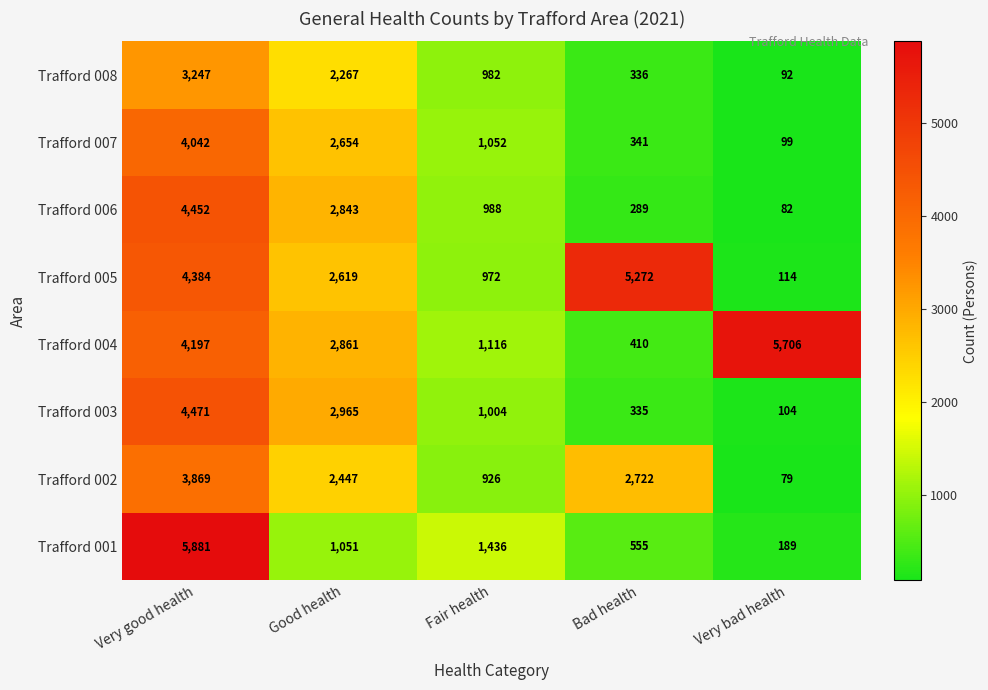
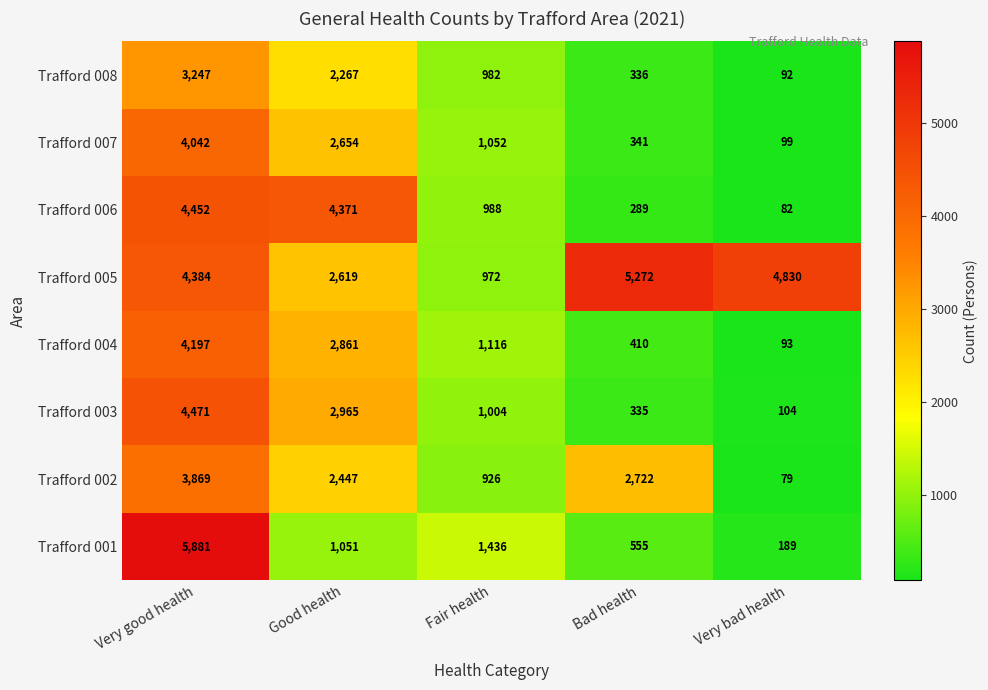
  {
    "Trafford 008": {
      "Very good health": "3,247",
      "Good health": "2,267",
      "Fair health": "982",
      "Bad health": "336"
    },
    "Trafford 007": {
      "Very good health": "4,042",
      "Good health": "2,654",
      "Fair health": "1,052",
      "Bad health": "341",
      "Very bad health": "99"
    },
    "Trafford 006": {
      "Very good health": "4,452",
-     "Good health": "2,843",
+     "Good health": "4,371",
      "Fair health": "988",
      "Bad health": "289",
      "Very bad health": "82"
    },
    "Trafford 005": {
      "Very good health": "4,384",
      "Good health": "2,619",
      "Fair health": "972",
      "Bad health": "5,272",
-     "Very bad health": "114"
+     "Very bad health": "4,830"
    },
    "Trafford 004": {
      "Very good health": "4,197",
      "Good health": "2,861",
      "Fair health": "1,116",
      "Bad health": "410",
-     "Very bad health": "5,706"
+     "Very bad health": "93"
    },
    "Trafford 003": {
      "Very good health": "4,471",
      "Good health": "2,965",
      "Fair health": "1,004",
      "Bad health": "335",
      "Very bad health": "104"
    },
    "Trafford 002": {
      "Very good health": "3,869",
      "Good health": "2,447",
      "Fair health": "926",
      "Bad health": "2,722",
      "Very bad health": "79"
    },
    "Trafford 001": {
      "Very good health": "5,881",
      "Good health": "1,051",
      "Fair health": "1,436",
      "Bad health": "555",
      "Very bad health": "189"
    }
  }
